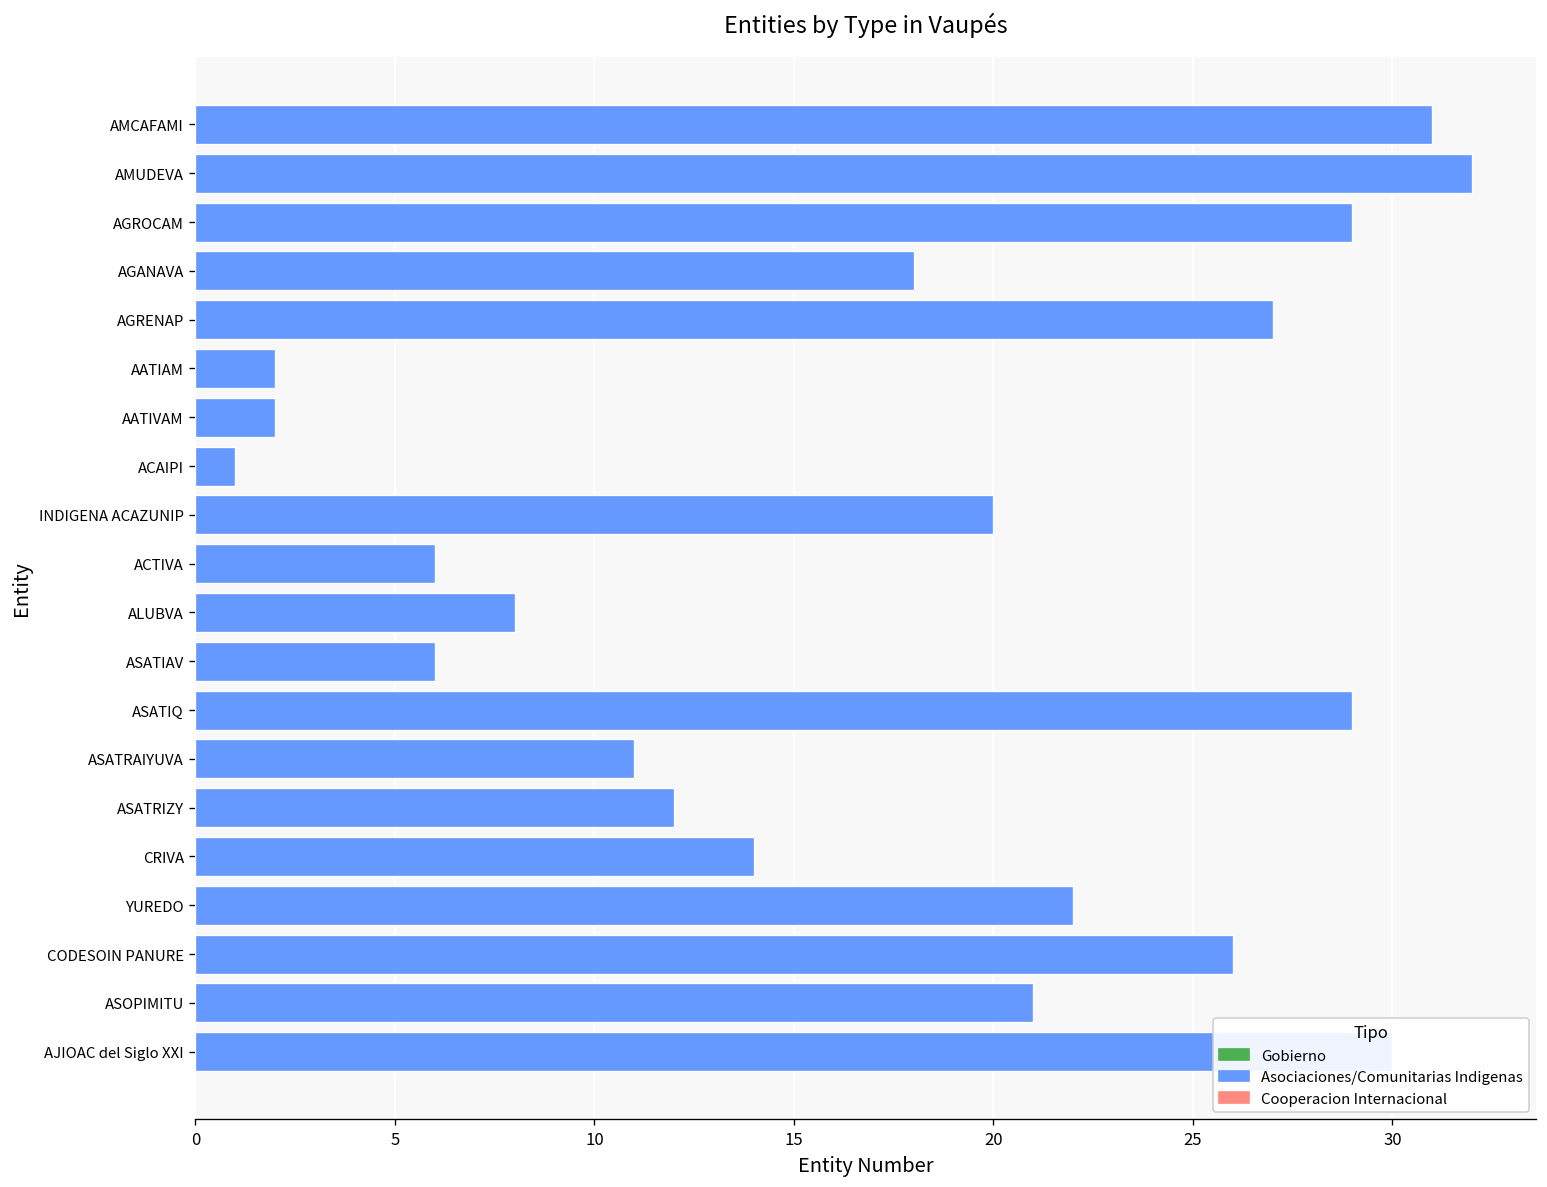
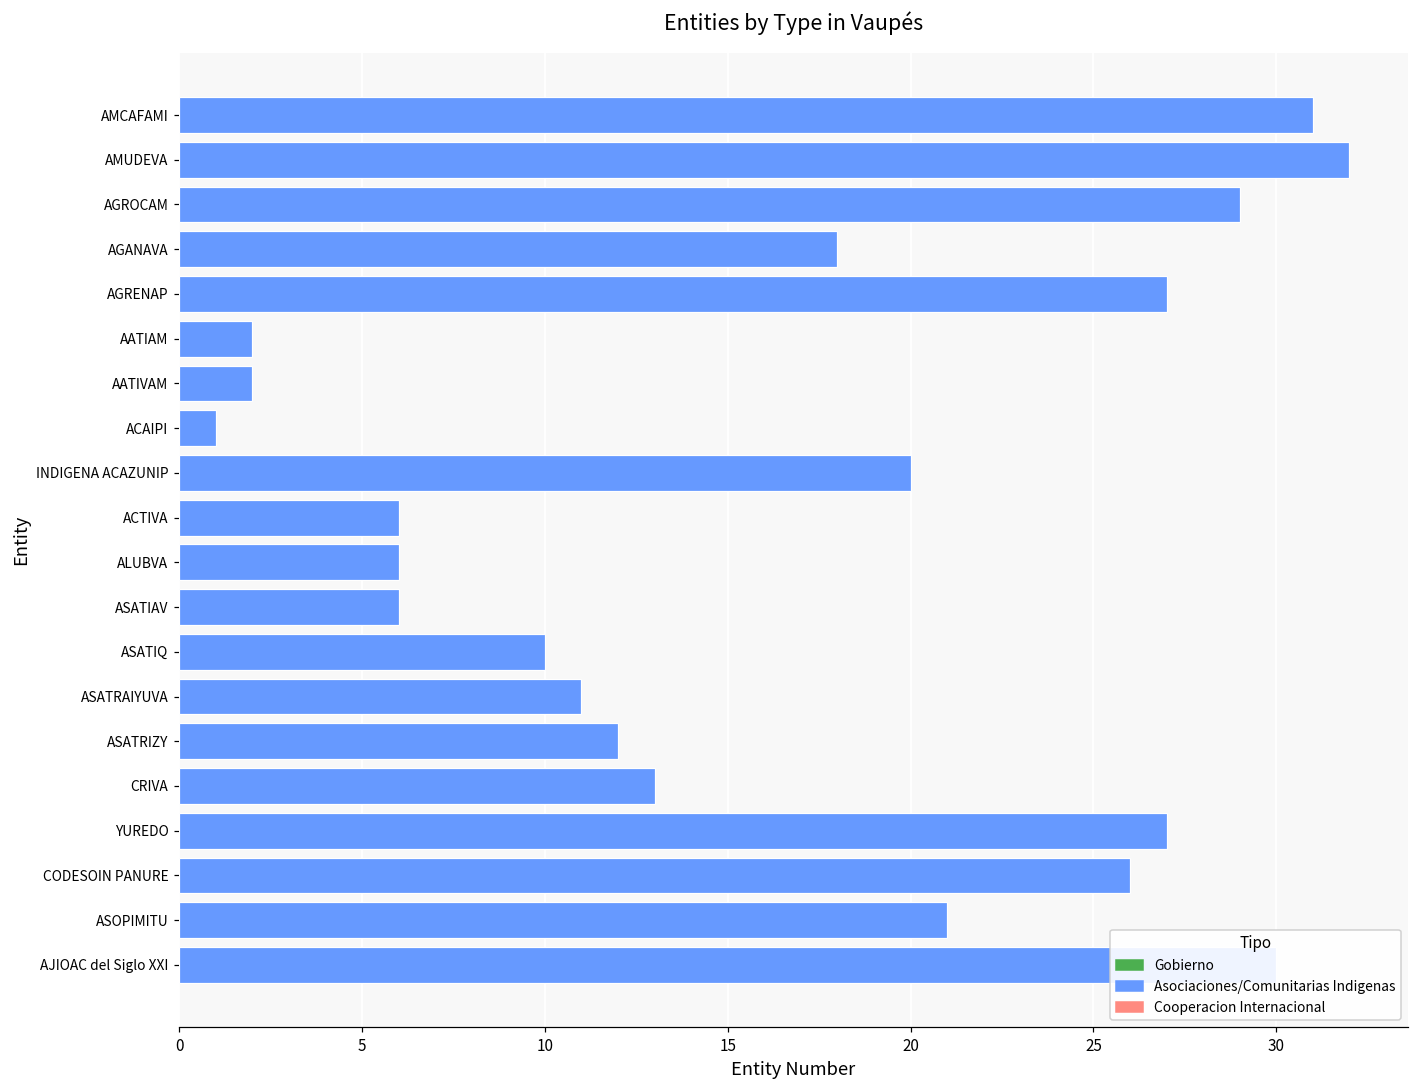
  {
    "AMCAFAMI": 31,
    "AMUDEVA": 32,
    "AGROCAM": 29,
    "AGANAVA": 18,
    "AGRENAP": 27,
    "AATIAM": 2,
    "AATIVAM": 2,
    "ACAIPI": 1,
    "INDIGENA ACAZUNIP": 20,
    "ACTIVA": 6,
-   "ALUBVA": 8,
+   "ALUBVA": 6,
    "ASATIAV": 6,
-   "ASATIQ": 29,
+   "ASATIQ": 10,
    "ASATRAIYUVA": 11,
    "ASATRIZY": 12,
-   "CRIVA": 14,
-   "YUREDO": 22,
+   "CRIVA": 13,
+   "YUREDO": 27,
    "CODESOIN PANURE": 26,
    "ASOPIMITU": 21
  }
